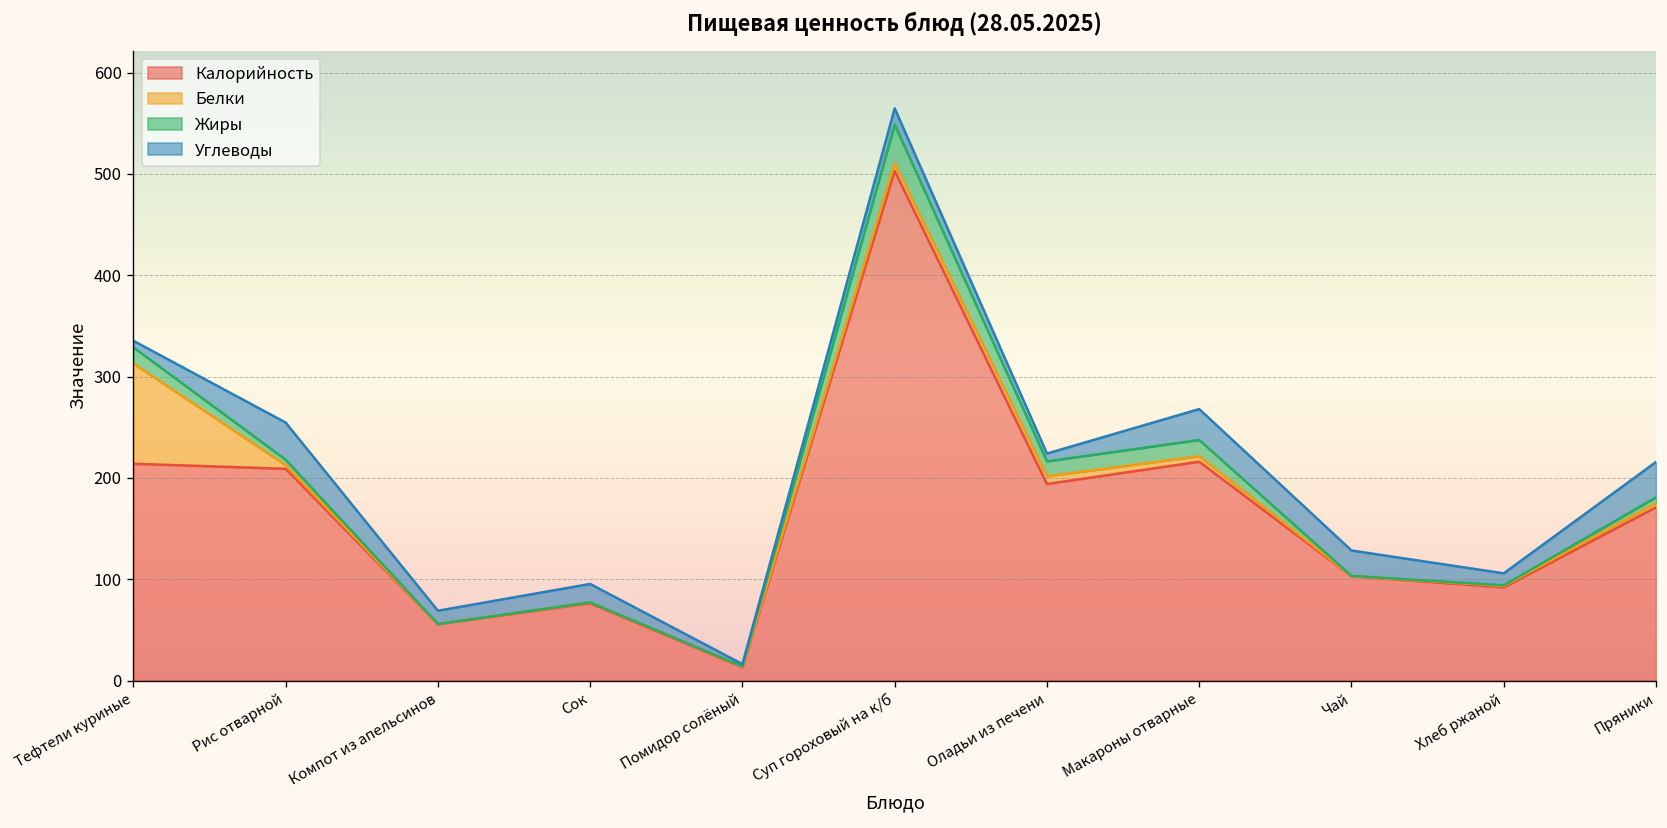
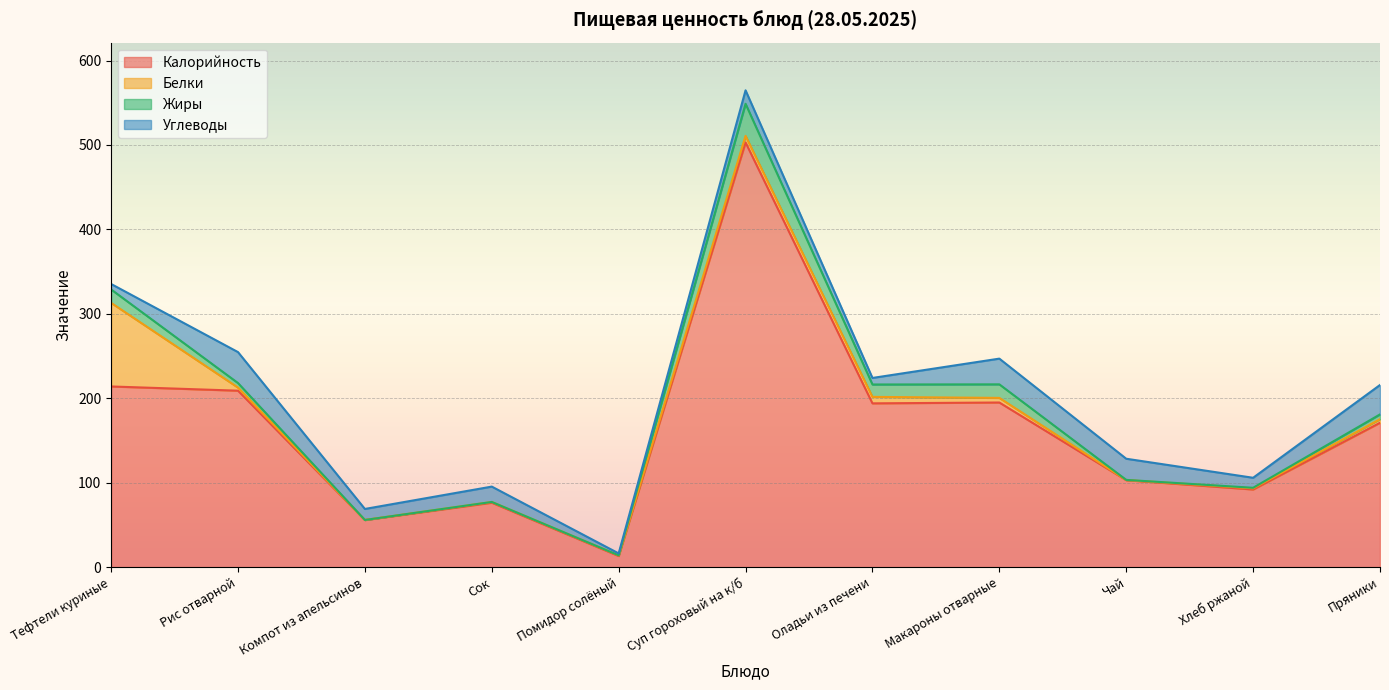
  {
    "Калорийность": {
      "Тефтели куриные": 210,
      "Рис отварной": 210,
      "Суп гороховый на к/б": 500,
      "Оладьи из печени": 190,
-     "Макароны отварные": 220,
+     "Макароны отварные": 200,
      "Пряники": 170
    },
    "Белки": {
      "Тефтели куриные": 100,
      "Рис отварной": 0,
      "Суп гороховый на к/б": 10,
      "Оладьи из печени": 10,
      "Макароны отварные": 10,
      "Пряники": 0
    },
    "Жиры": {
      "Тефтели куриные": 20,
      "Рис отварной": 10,
      "Суп гороховый на к/б": 40,
      "Оладьи из печени": 10,
      "Макароны отварные": 20,
      "Пряники": 10
    },
    "Углеводы": {
      "Тефтели куриные": 10,
      "Рис отварной": 40,
      "Компот из апельсинов": 10,
      "Сок": 20,
      "Суп гороховый на к/б": 20,
      "Оладьи из печени": 10,
      "Макароны отварные": 30,
      "Чай": 30,
      "Хлеб ржаной": 10,
      "Пряники": 30
    }
  }
